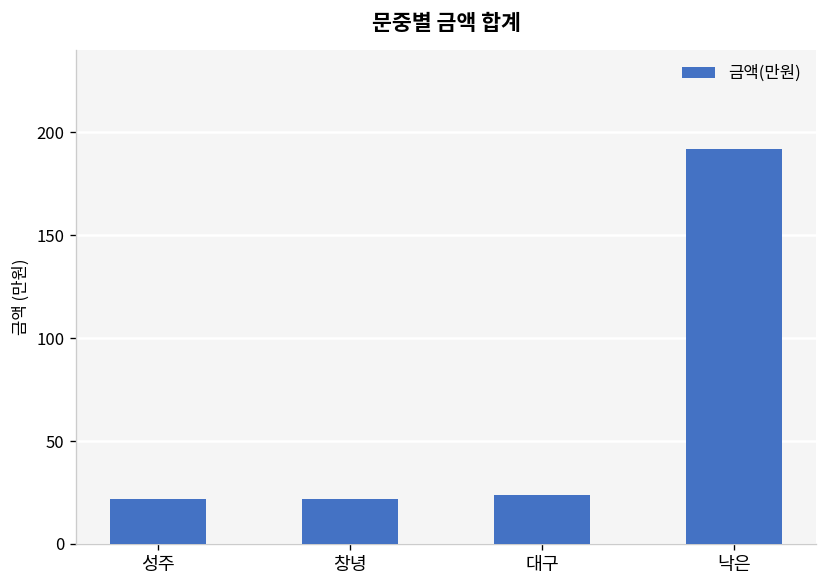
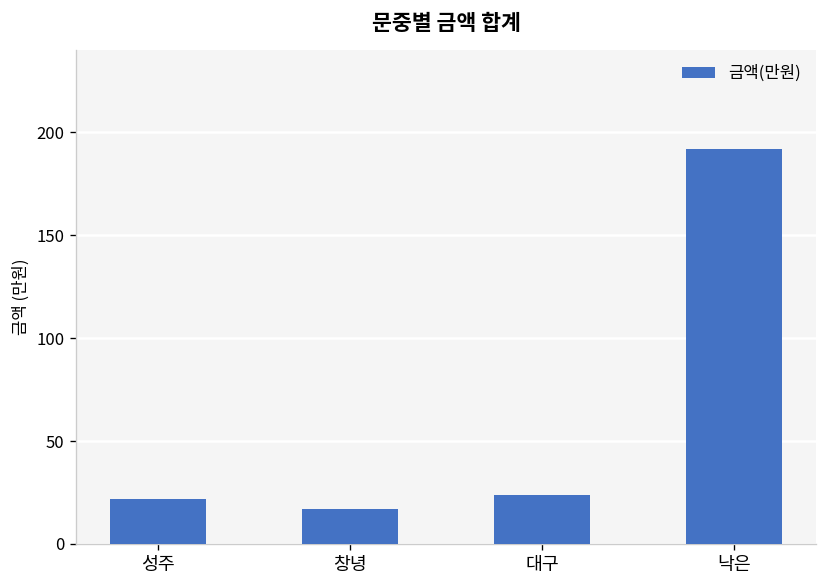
  {
    "성주": 22,
-   "창녕": 22,
+   "창녕": 17,
    "대구": 24,
    "낙은": 192
  }
